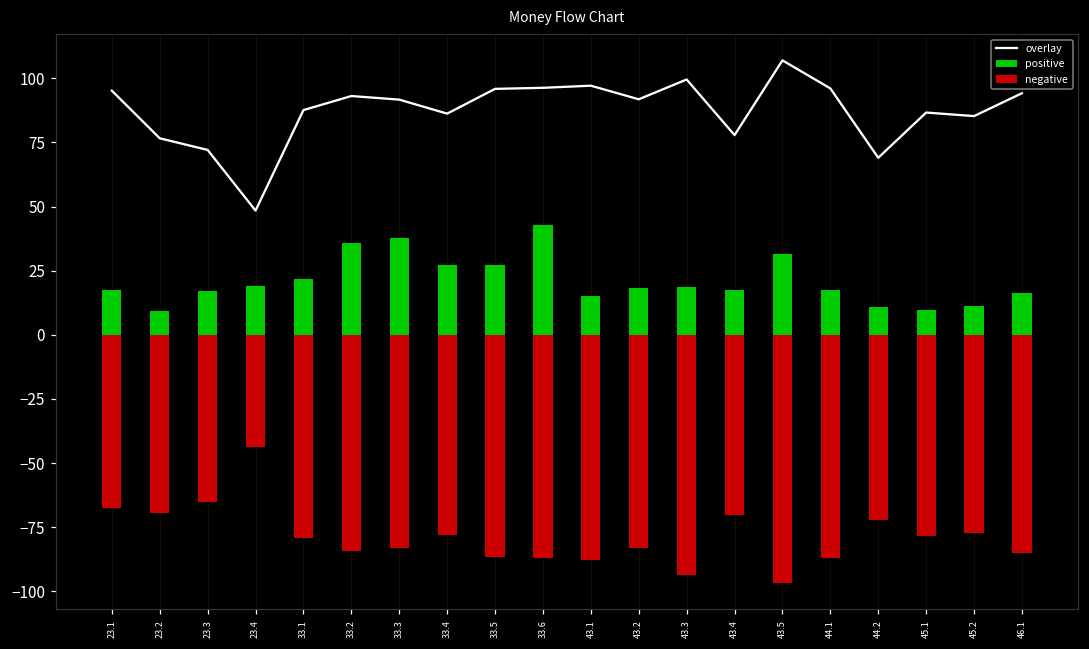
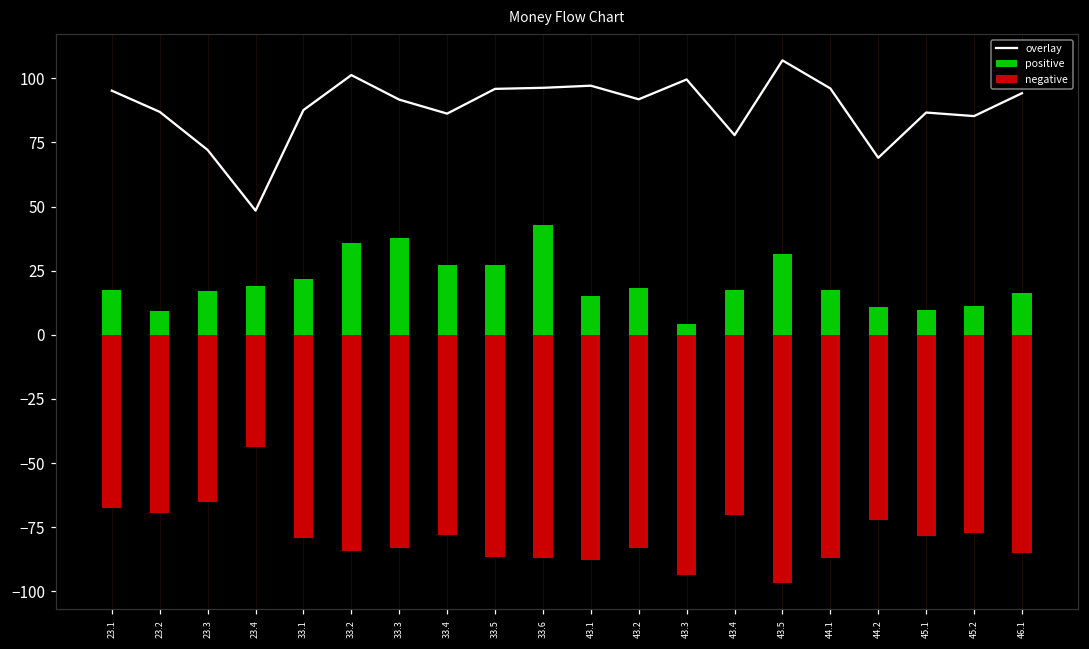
  {
    "overlay": {
      "23.1": 95,
-     "23.2": 77,
+     "23.2": 87,
      "23.3": 72,
      "23.4": 48,
      "33.1": 88,
-     "33.2": 93,
+     "33.2": 101,
      "33.3": 92,
      "33.4": 86,
      "33.5": 96,
      "33.6": 96,
      "43.1": 97,
      "43.2": 92,
      "43.3": 99,
      "43.4": 78,
      "43.5": 107,
      "44.1": 96,
      "44.2": 69,
      "45.1": 87,
      "45.2": 85,
      "46.1": 94
    },
    "positive": {
      "23.1": 17,
      "23.2": 9,
      "23.3": 17,
      "23.4": 19,
      "33.1": 22,
      "33.2": 36,
      "33.3": 38,
      "33.4": 27,
      "33.5": 27,
      "33.6": 43,
      "43.1": 15,
      "43.2": 18,
-     "43.3": 19,
+     "43.3": 4,
      "43.4": 17,
      "43.5": 31,
      "44.1": 18,
      "44.2": 11,
      "45.1": 10,
      "45.2": 11,
      "46.1": 16
    },
    "negative": {
      "23.1": -68,
      "23.2": -69,
      "23.3": -65,
      "23.4": -44,
      "33.1": -79,
      "33.2": -84,
      "33.3": -83,
      "33.4": -78,
      "33.5": -87,
      "33.6": -87,
      "43.1": -88,
      "43.2": -83,
      "43.3": -94,
      "43.4": -70,
      "43.5": -97,
      "44.1": -87,
      "44.2": -72,
      "45.1": -78,
      "45.2": -77,
      "46.1": -85
    }
  }
